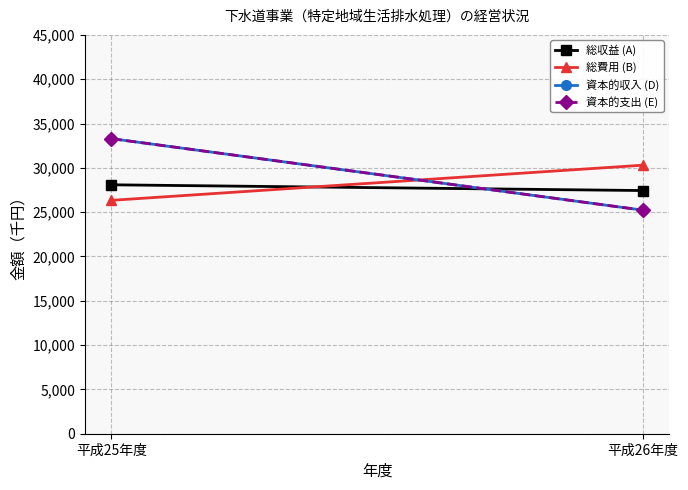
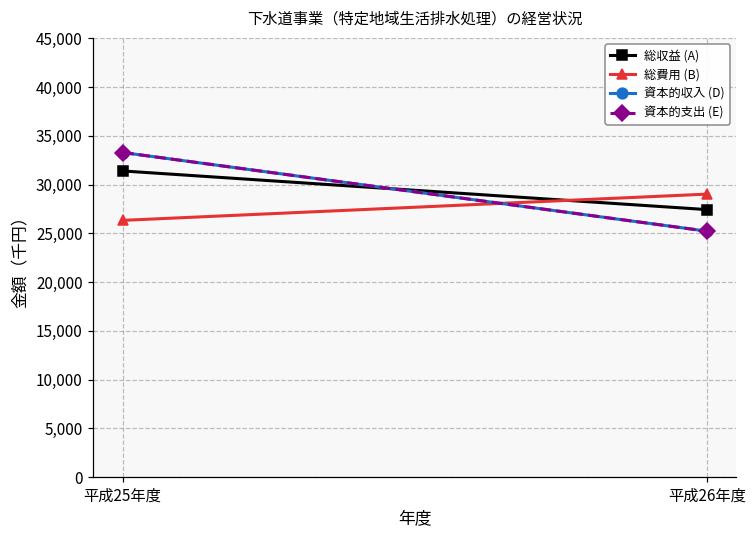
  {
    "総収益 (A)": {
-     "平成25年度": "28,000",
+     "平成25年度": "31,000",
      "平成26年度": "27,000"
    },
    "総費用 (B)": {
      "平成25年度": "26,000",
-     "平成26年度": "30,000"
+     "平成26年度": "29,000"
    },
    "資本的支出 (E)": {
      "平成25年度": "33,000",
      "平成26年度": "25,000"
    }
  }
